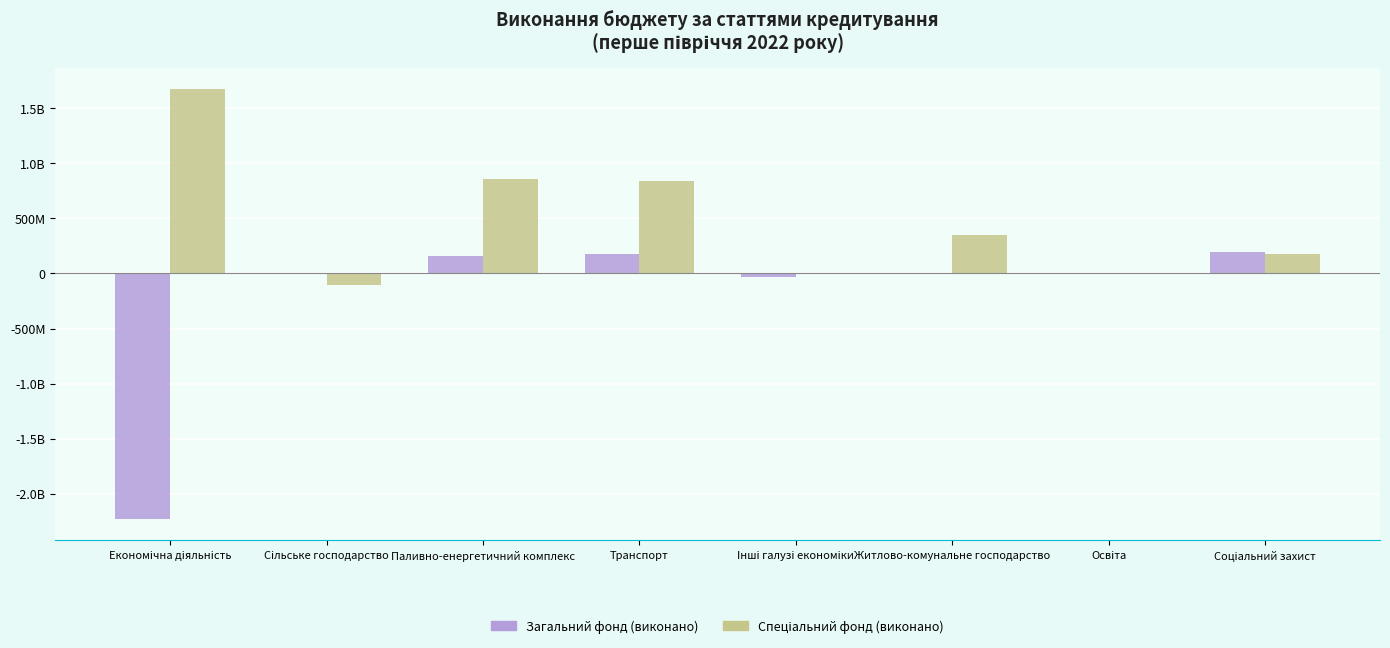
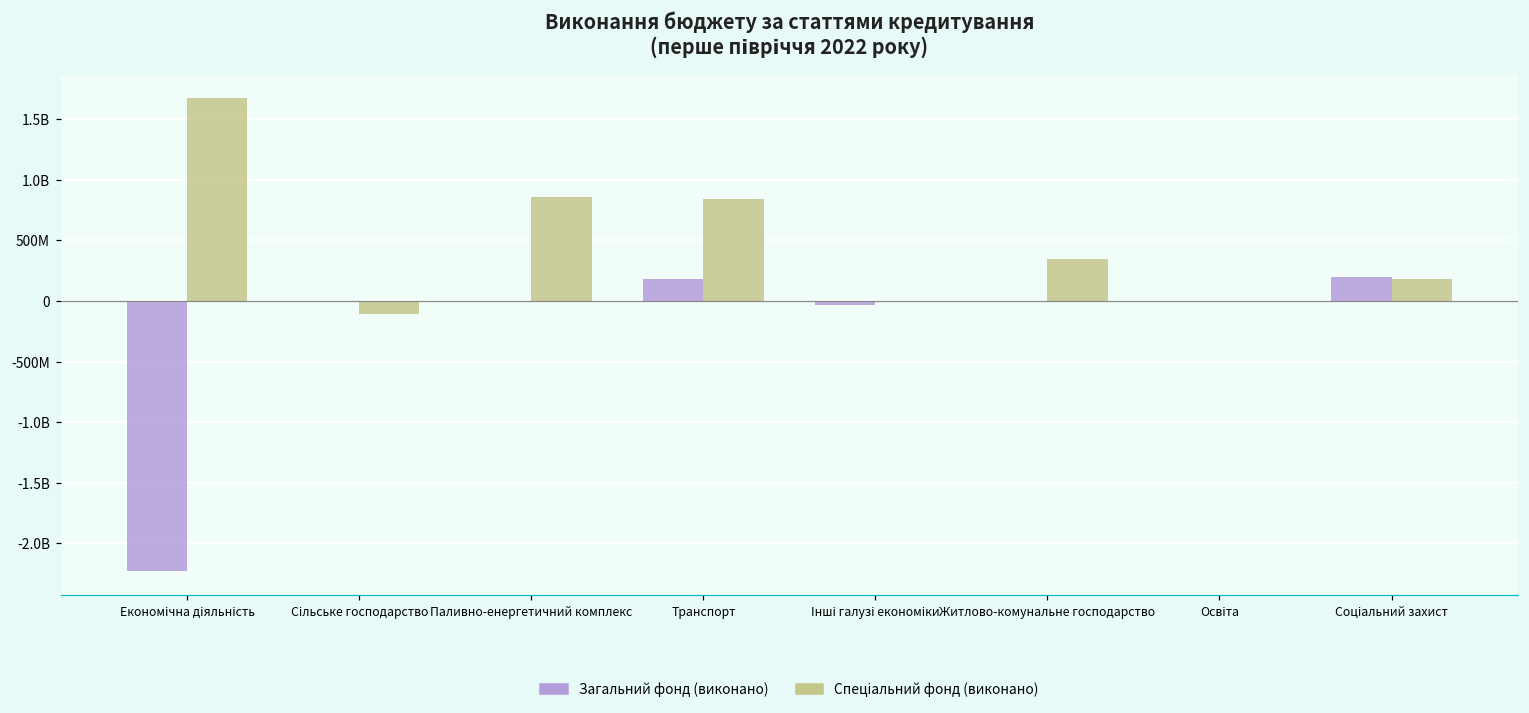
  {
    "Загальний фонд (виконано)": {
      "Економічна діяльність": -2230000000,
-     "Паливно-енергетичний комплекс": 160000000,
+     "Паливно-енергетичний комплекс": 0,
      "Транспорт": 180000000,
      "Інші галузі економіки": -30000000,
      "Освіта": 0,
      "Соціальний захист": 200000000
    },
    "Спеціальний фонд (виконано)": {
      "Економічна діяльність": 1670000000,
      "Сільське господарство": -100000000,
      "Паливно-енергетичний комплекс": 860000000,
      "Транспорт": 840000000,
      "Інші галузі економіки": 0,
      "Житлово-комунальне господарство": 350000000,
      "Освіта": 0,
      "Соціальний захист": 180000000
    }
  }
